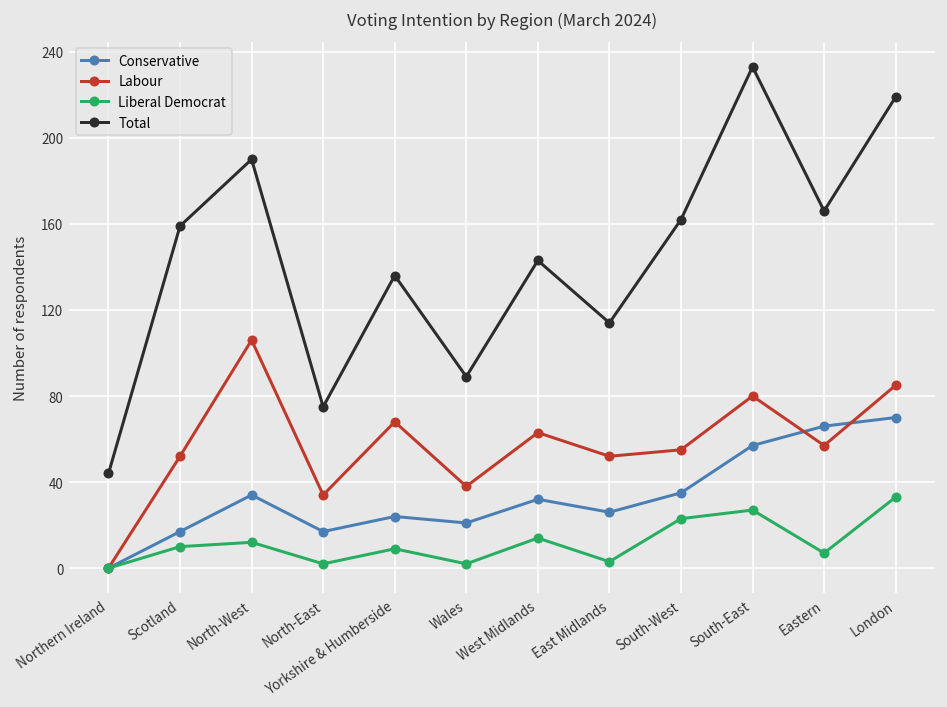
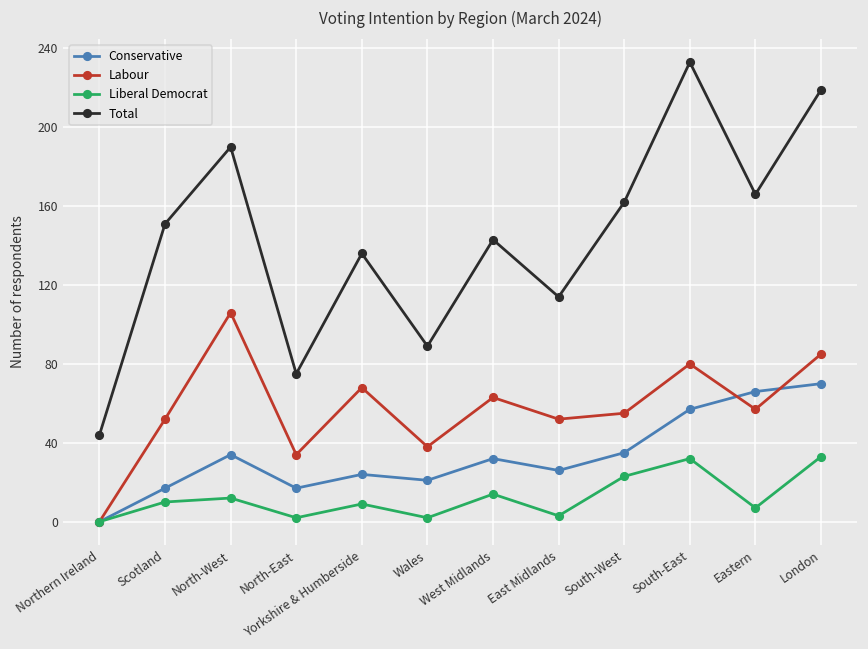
  {
    "Conservative": {
      "Scotland": 17,
      "North-West": 34,
      "North-East": 17,
      "Yorkshire & Humberside": 24,
      "Wales": 21,
      "West Midlands": 32,
      "East Midlands": 26,
      "South-West": 35,
      "South-East": 57,
      "Eastern": 66,
      "London": 70
    },
    "Labour": {
      "Scotland": 52,
      "North-West": 106,
      "North-East": 34,
      "Yorkshire & Humberside": 68,
      "Wales": 38,
      "West Midlands": 63,
      "East Midlands": 52,
      "South-West": 55,
      "South-East": 80,
      "Eastern": 57,
      "London": 85
    },
    "Liberal Democrat": {
      "Scotland": 10,
      "North-West": 12,
      "North-East": 2,
      "Yorkshire & Humberside": 9,
      "Wales": 2,
      "West Midlands": 14,
      "East Midlands": 3,
      "South-West": 23,
-     "South-East": 27,
+     "South-East": 32,
      "Eastern": 7,
      "London": 33
    },
    "Total": {
      "Northern Ireland": 44,
-     "Scotland": 159,
+     "Scotland": 151,
      "North-West": 190,
      "North-East": 75,
      "Yorkshire & Humberside": 136,
      "Wales": 89,
      "West Midlands": 143,
      "East Midlands": 114,
      "South-West": 162,
      "South-East": 233,
      "Eastern": 166,
      "London": 219
    }
  }
